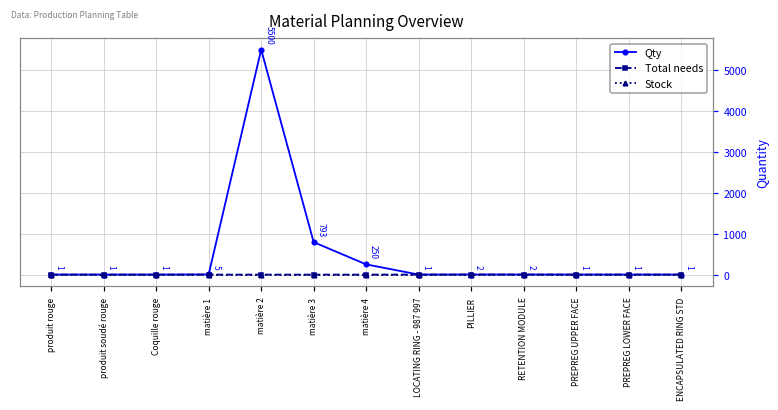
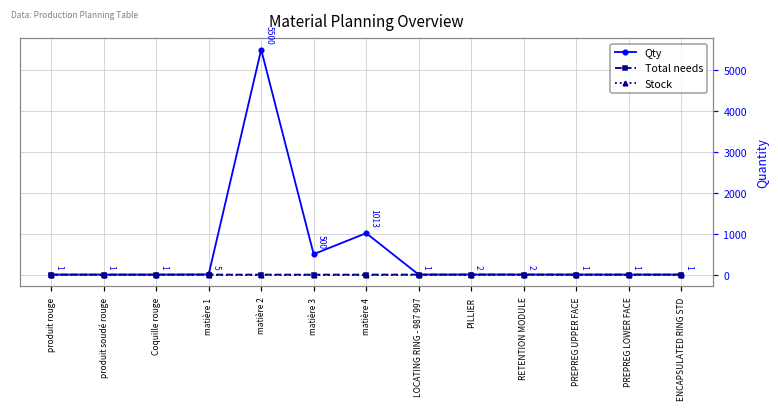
  {
    "Qty": {
      "matière 2": 5500,
-     "matière 3": 793,
-     "matière 4": 250
+     "matière 3": 500,
+     "matière 4": 1013
    },
    "Stock": {
      "matière 2": 0,
      "matière 3": 0,
      "matière 4": 0
    }
  }
